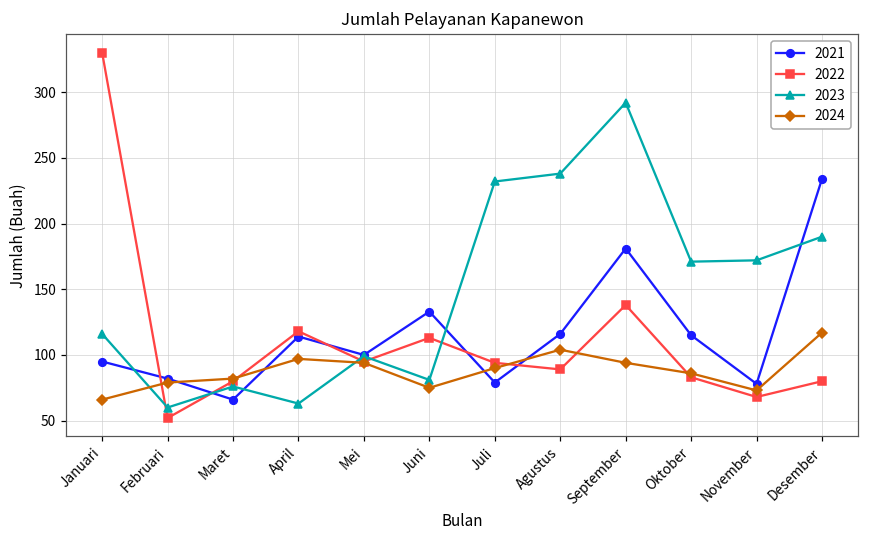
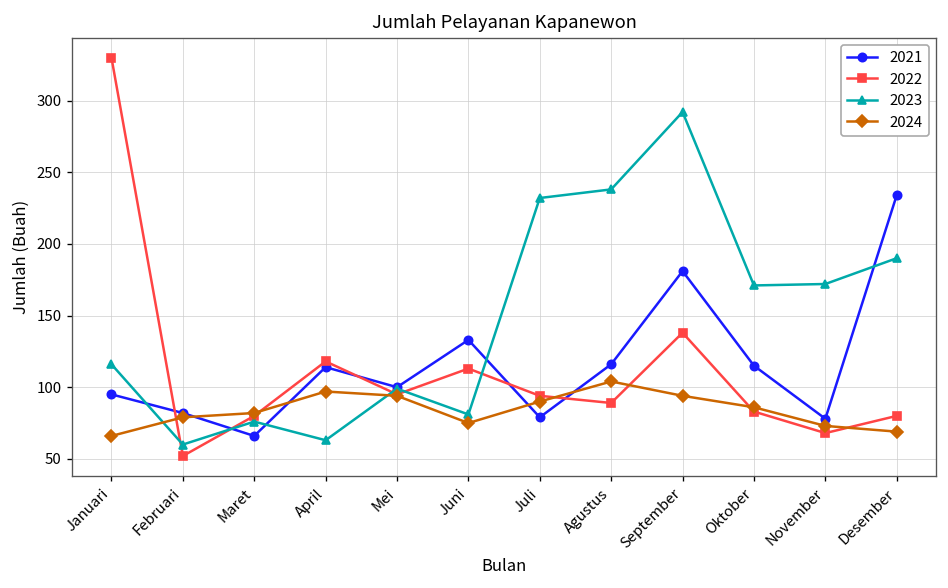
  {
    "2021": {
      "Januari": 95,
      "Februari": 82,
      "Maret": 66,
      "April": 114,
      "Juni": 133,
      "Juli": 79,
      "Agustus": 116,
      "September": 181,
      "Oktober": 115,
      "November": 78,
      "Desember": 234
    },
    "2022": {
      "Januari": 330,
      "Februari": 52,
      "April": 118,
      "Juni": 113,
      "Juli": 94,
      "Agustus": 89,
      "September": 138,
      "Oktober": 83,
      "November": 68,
      "Desember": 80
    },
    "2023": {
      "Januari": 116,
      "Februari": 60,
      "Maret": 76,
      "April": 63,
      "Juni": 81,
      "Juli": 232,
      "Agustus": 238,
      "September": 292,
      "Oktober": 171,
      "November": 172,
      "Desember": 190
    },
    "2024": {
      "Januari": 66,
      "Februari": 79,
      "April": 97,
      "Juni": 75,
      "Juli": 90,
      "Agustus": 104,
      "September": 94,
      "Oktober": 86,
      "November": 73,
-     "Desember": 117
+     "Desember": 69
    }
  }
